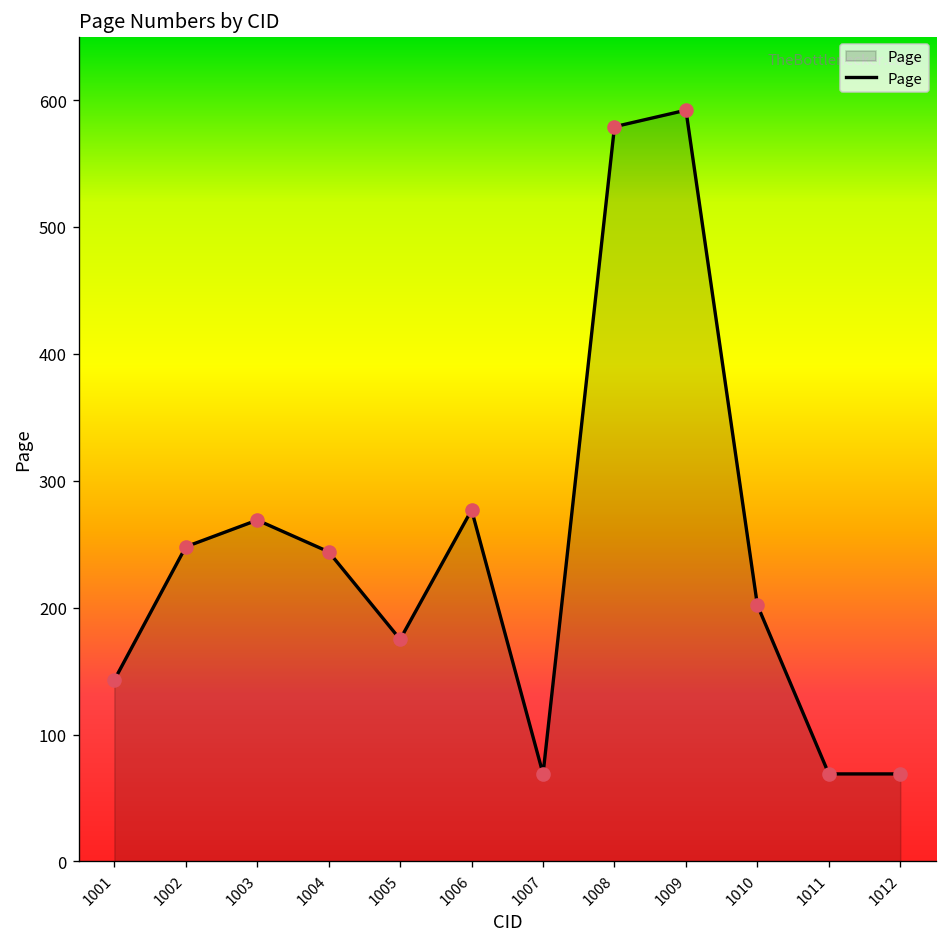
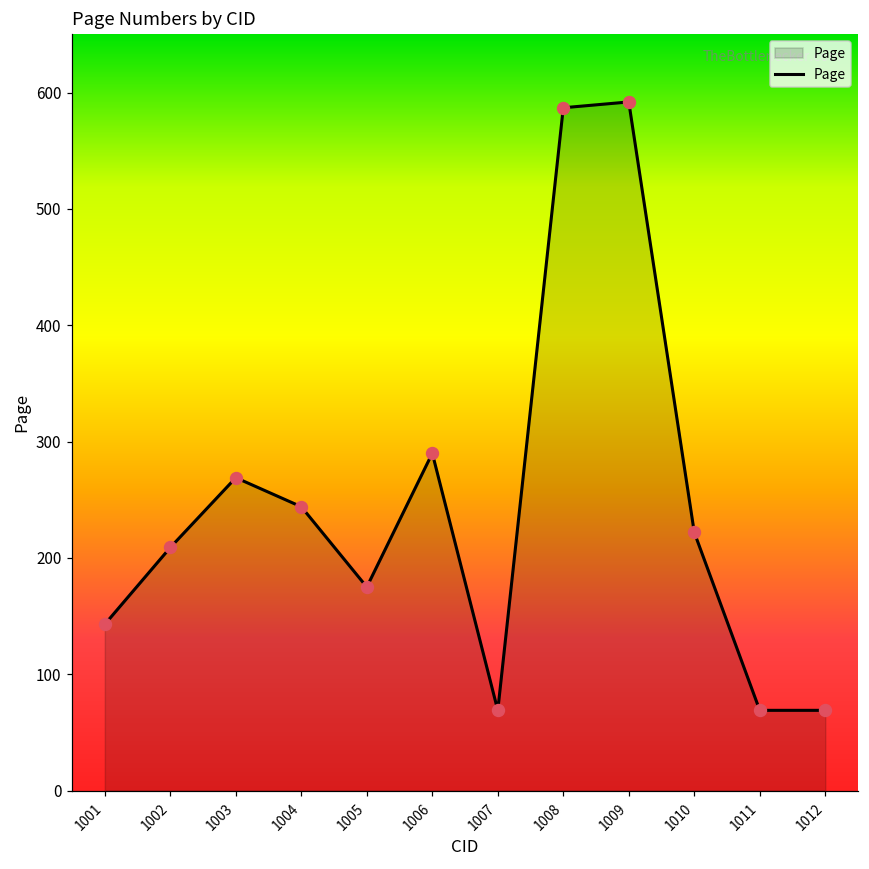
  {
    "1001": 143,
-   "1002": 248,
+   "1002": 209,
    "1003": 269,
    "1004": 244,
    "1005": 175,
-   "1006": 277,
+   "1006": 290,
    "1007": 69,
-   "1008": 579,
+   "1008": 587,
    "1009": 592,
-   "1010": 202,
+   "1010": 222,
    "1011": 69,
    "1012": 69
  }
